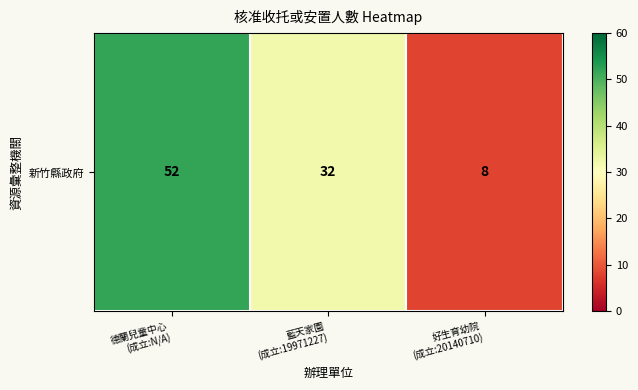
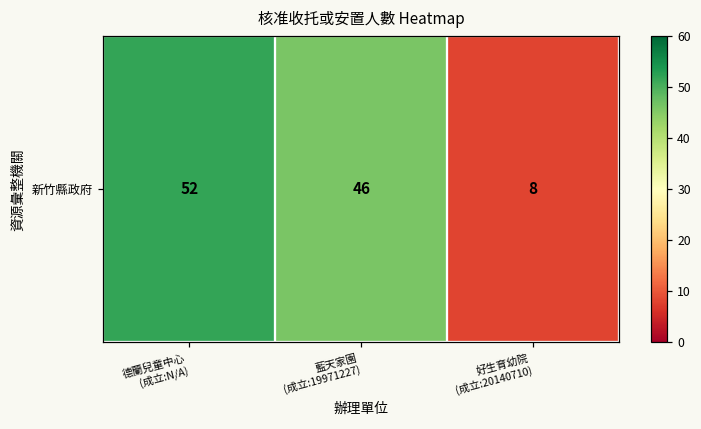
  {
    "新竹縣政府": {
      "德蘭兒童中心 (成立:N/A)": 52,
-     "藍天家園 (成立:19971227)": 32,
+     "藍天家園 (成立:19971227)": 46,
      "好生育幼院 (成立:20140710)": 8
    }
  }
